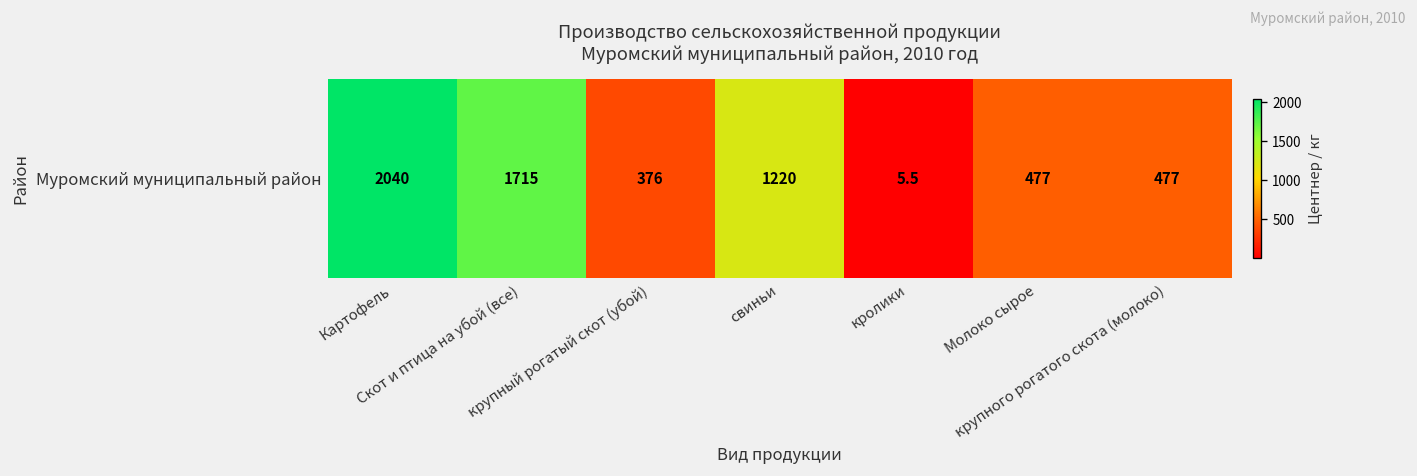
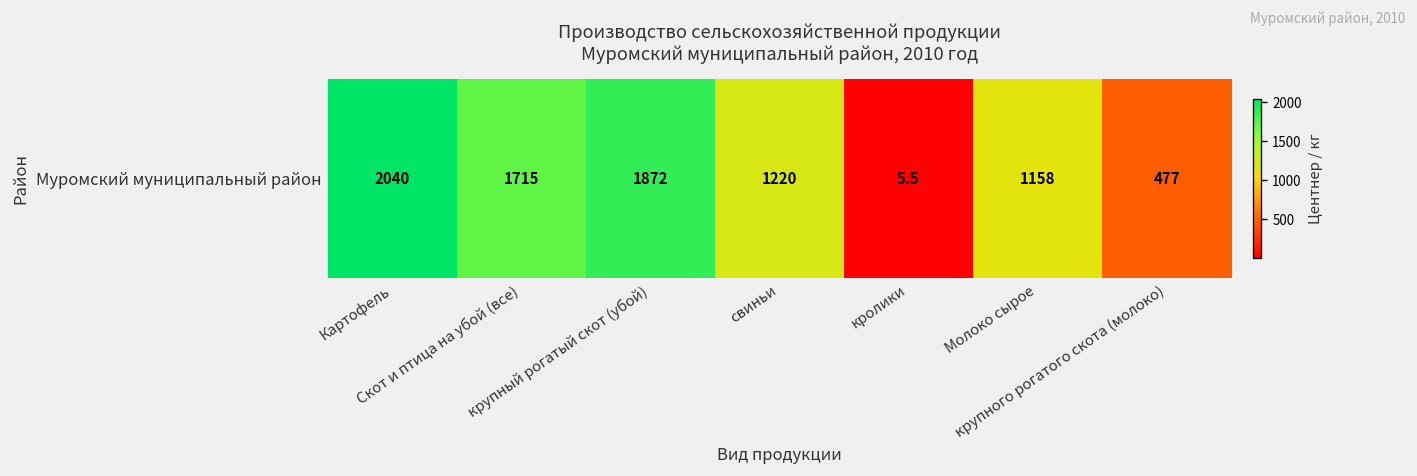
  {
    "Муромский муниципальный район": {
      "Картофель": 2040,
      "Скот и птица на убой (все)": 1715,
-     "крупный рогатый скот (убой)": 376,
+     "крупный рогатый скот (убой)": 1872,
      "свиньи": 1220,
      "кролики": 5.5,
-     "Молоко сырое": 477,
+     "Молоко сырое": 1158,
      "крупного рогатого скота (молоко)": 477
    }
  }
